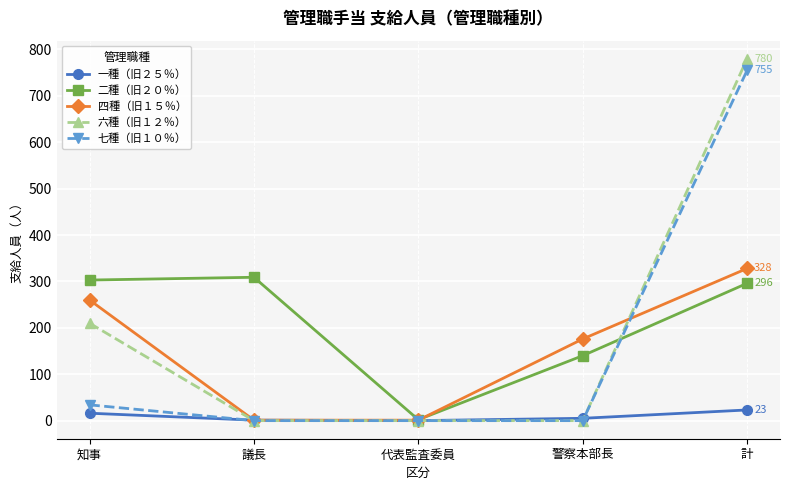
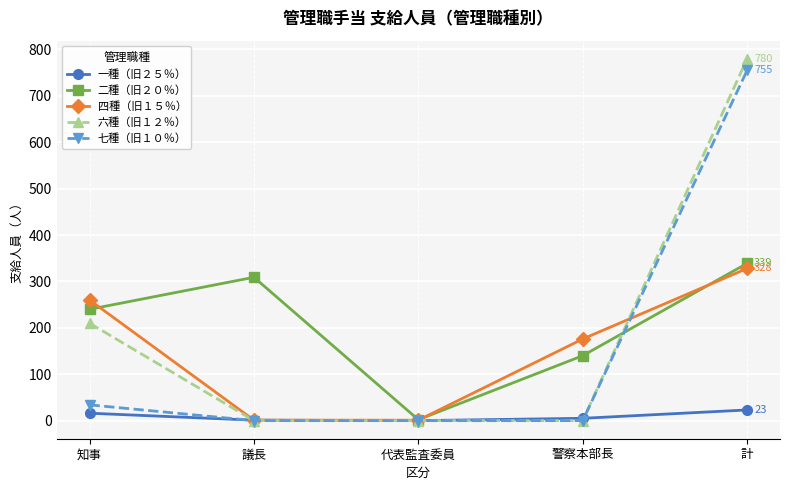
  {
    "二種（旧２０％）": {
-     "知事": 300,
-     "計": 296
+     "知事": 240,
+     "計": 339
    },
    "四種（旧１５％）": {
      "計": 328
    },
    "六種（旧１２％）": {
      "計": 780
    }
  }
